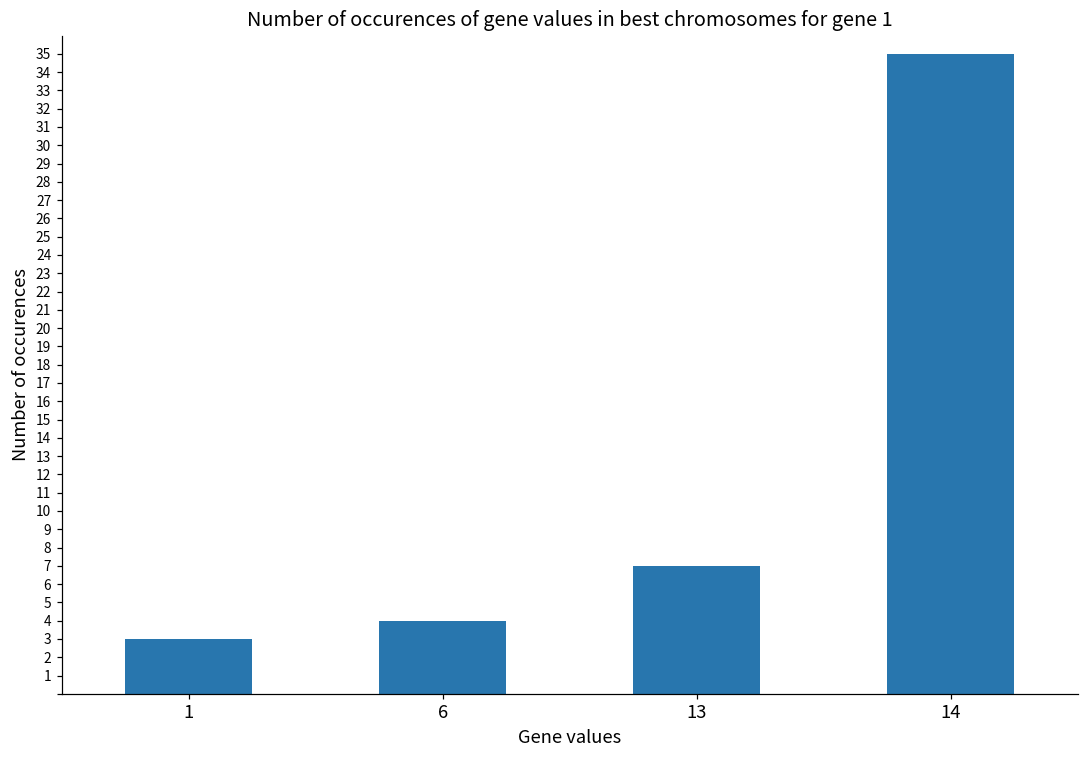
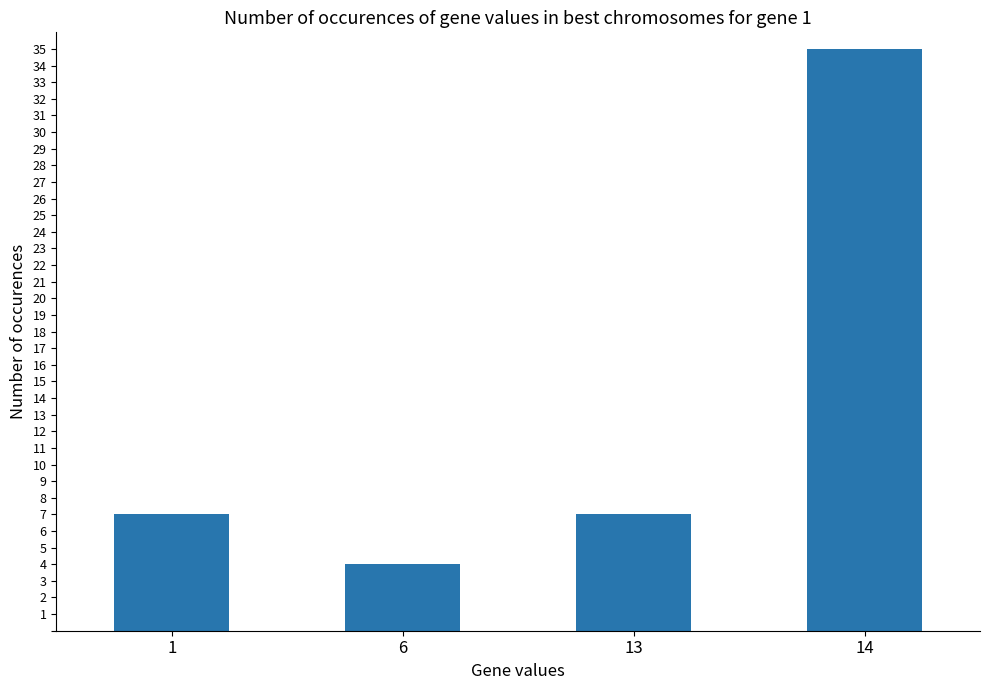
  {
-   "1": 3,
+   "1": 7,
    "6": 4,
    "13": 7,
    "14": 35
  }
